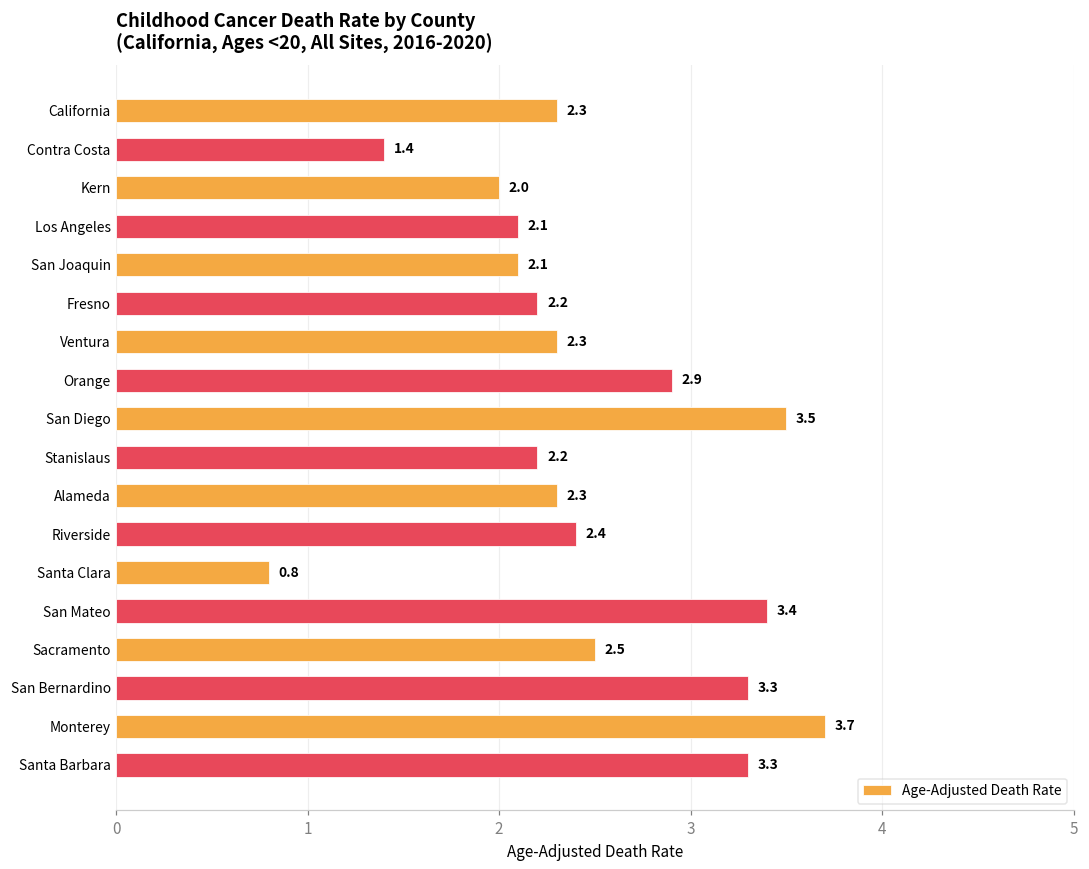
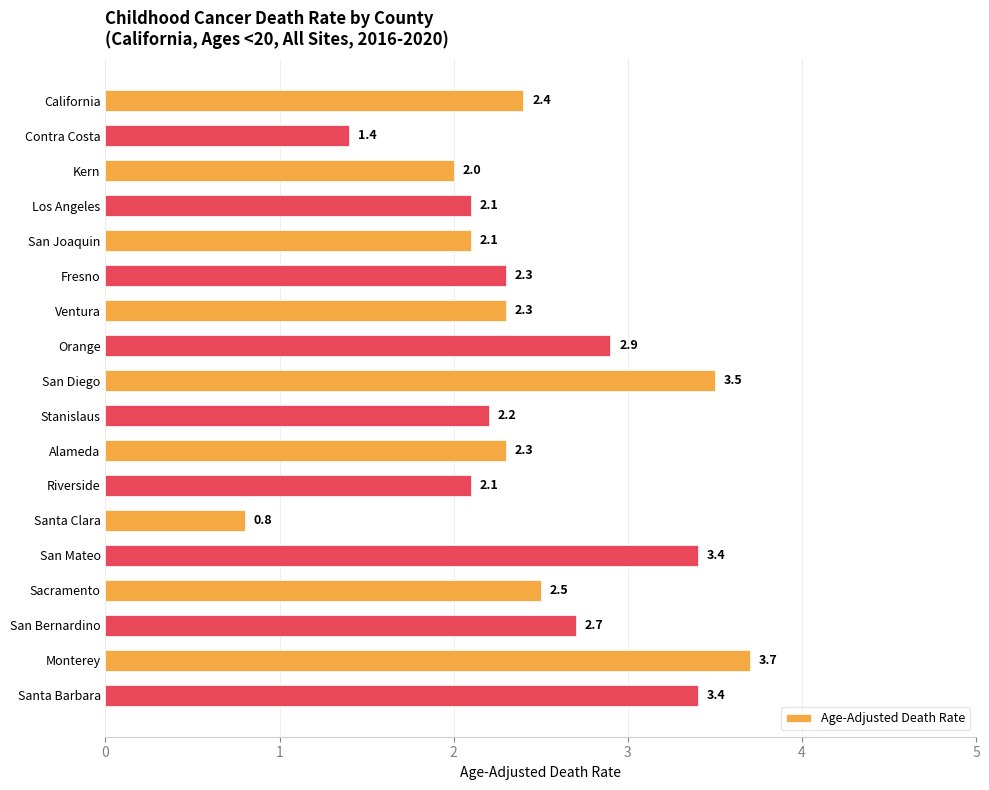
  {
-   "California": 2.3,
+   "California": 2.4,
    "Contra Costa": 1.4,
    "Kern": 2.0,
    "Los Angeles": 2.1,
    "San Joaquin": 2.1,
-   "Fresno": 2.2,
+   "Fresno": 2.3,
    "Ventura": 2.3,
    "Orange": 2.9,
    "San Diego": 3.5,
    "Stanislaus": 2.2,
    "Alameda": 2.3,
-   "Riverside": 2.4,
+   "Riverside": 2.1,
    "Santa Clara": 0.8,
    "San Mateo": 3.4,
    "Sacramento": 2.5,
-   "San Bernardino": 3.3,
+   "San Bernardino": 2.7,
    "Monterey": 3.7,
-   "Santa Barbara": 3.3
+   "Santa Barbara": 3.4
  }
